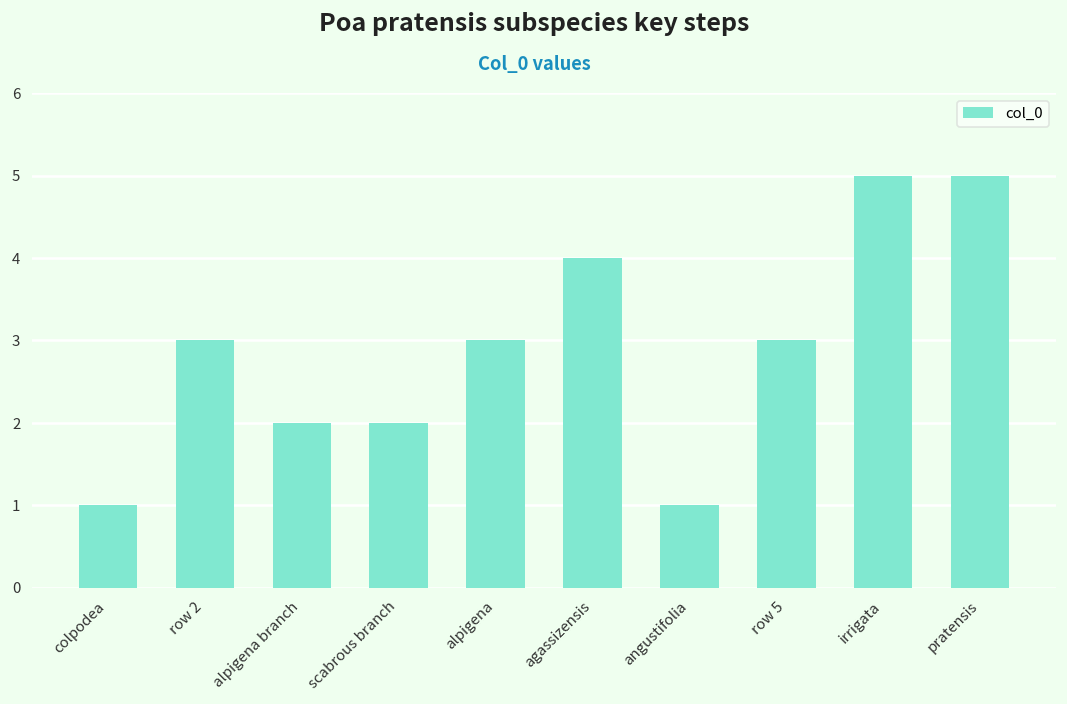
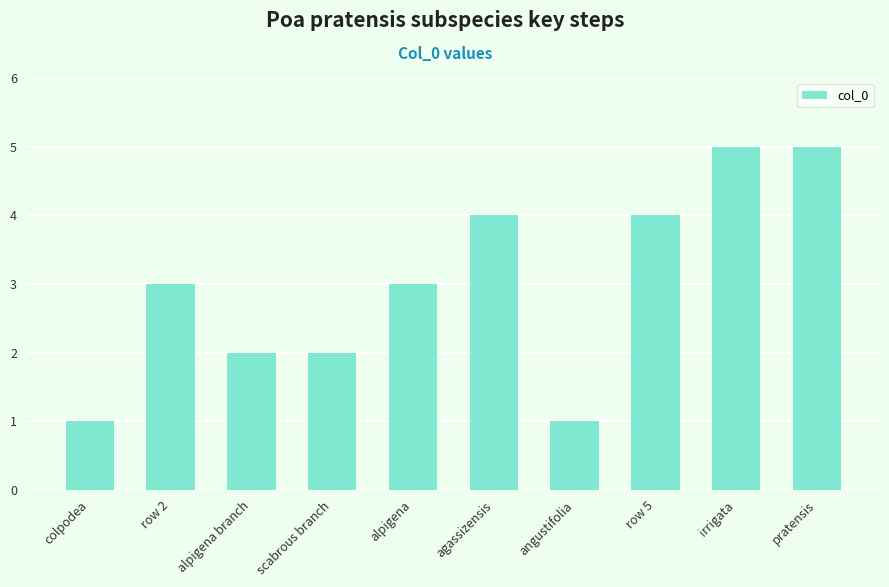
  {
    "colpodea": 1,
    "row 2": 3,
    "alpigena branch": 2,
    "scabrous branch": 2,
    "alpigena": 3,
    "agassizensis": 4,
    "angustifolia": 1,
-   "row 5": 3,
+   "row 5": 4,
    "irrigata": 5,
    "pratensis": 5
  }
